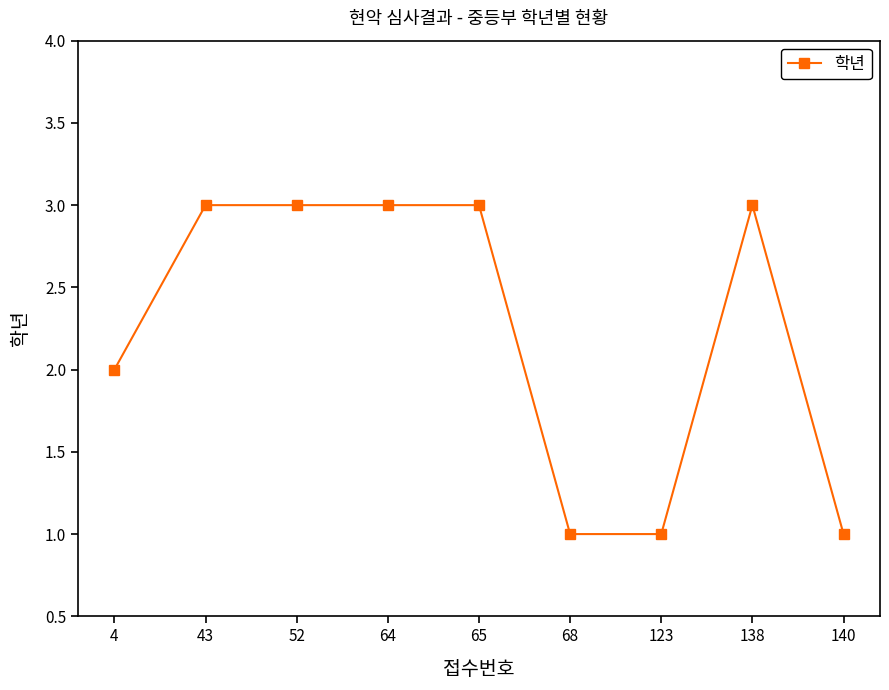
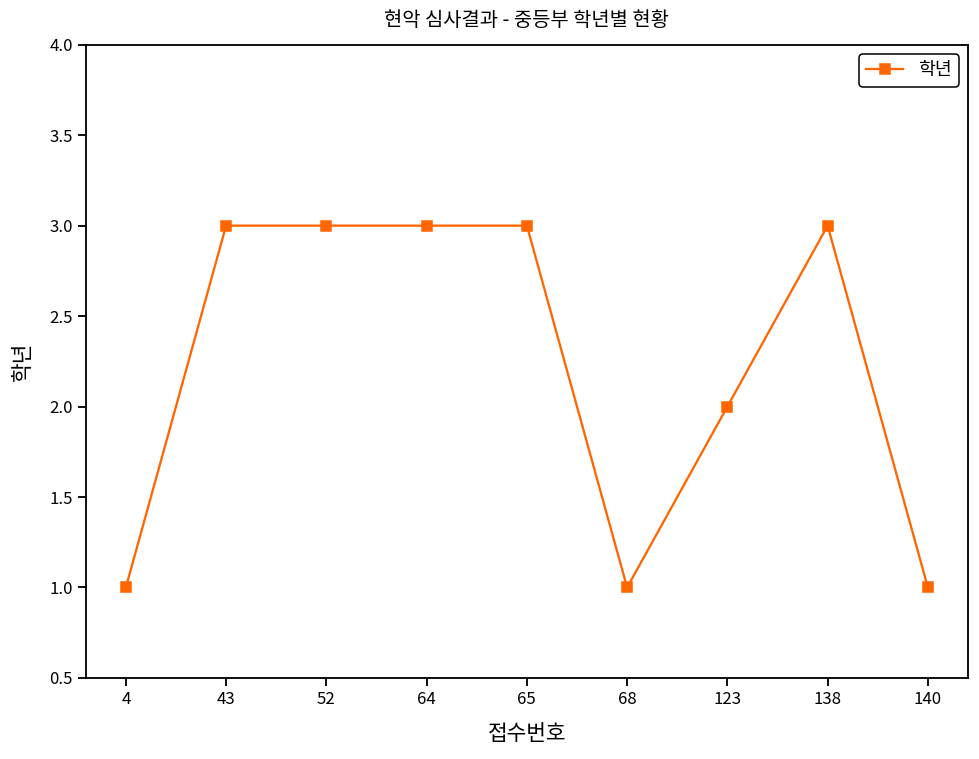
  {
-   "4": 2,
+   "4": 1,
    "43": 3,
    "52": 3,
    "64": 3,
    "65": 3,
    "68": 1,
-   "123": 1,
+   "123": 2,
    "138": 3,
    "140": 1
  }
